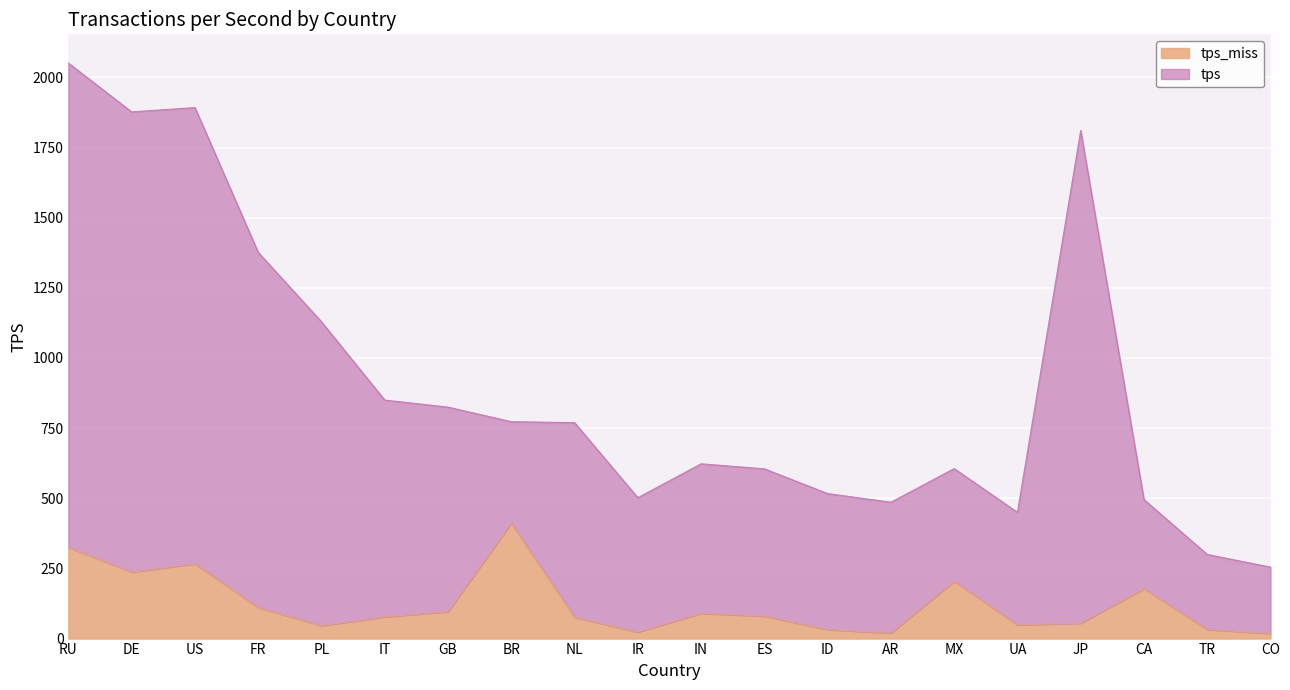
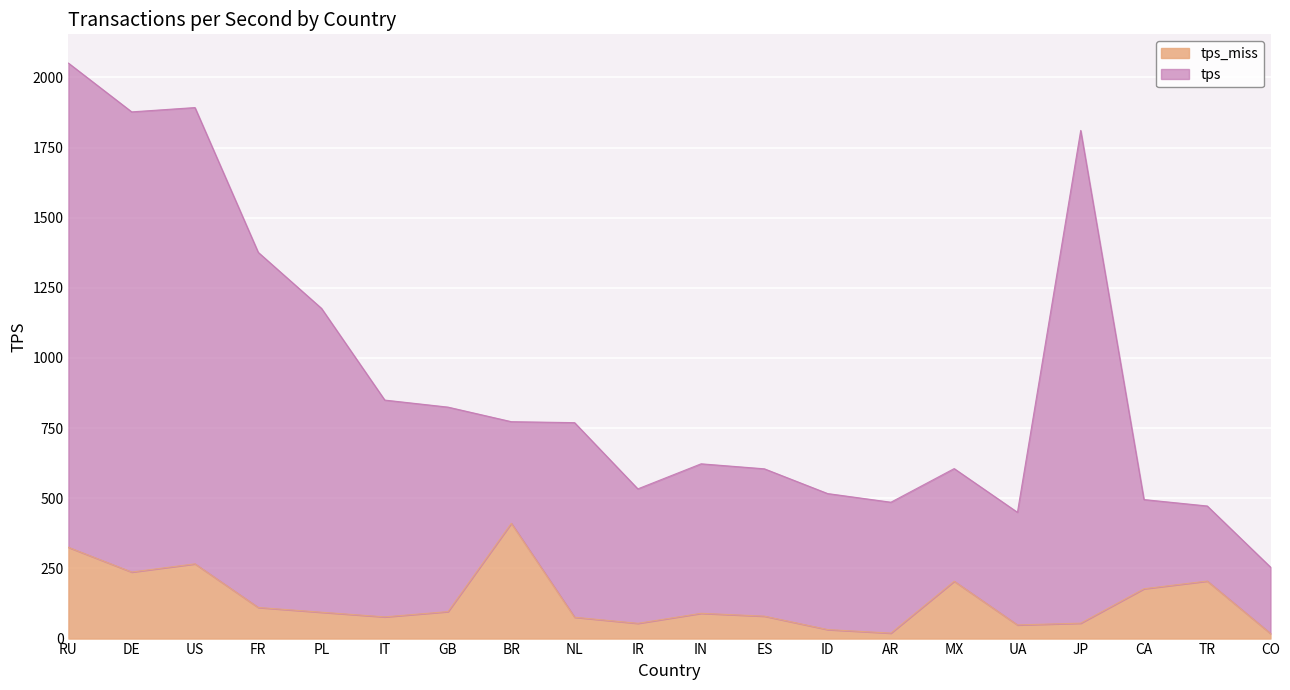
  {
    "tps_miss": {
      "RU": 330,
      "DE": 240,
      "US": 270,
      "FR": 110,
-     "PL": 50,
+     "PL": 90,
      "IT": 80,
      "GB": 100,
      "BR": 410,
      "NL": 80,
-     "IR": 20,
+     "IR": 50,
      "IN": 90,
      "ES": 80,
      "ID": 30,
      "AR": 20,
      "MX": 200,
      "UA": 50,
      "JP": 50,
      "CA": 180,
-     "TR": 30,
+     "TR": 210,
      "CO": 20
    },
    "tps": {
      "RU": 1730,
      "DE": 1640,
      "US": 1630,
      "FR": 1270,
      "PL": 1080,
      "IT": 770,
      "GB": 730,
      "BR": 360,
      "NL": 690,
      "IR": 480,
      "IN": 530,
      "ES": 530,
      "ID": 480,
      "AR": 470,
      "MX": 400,
      "UA": 400,
      "JP": 1760,
      "CA": 320,
      "TR": 270,
      "CO": 240
    }
  }
